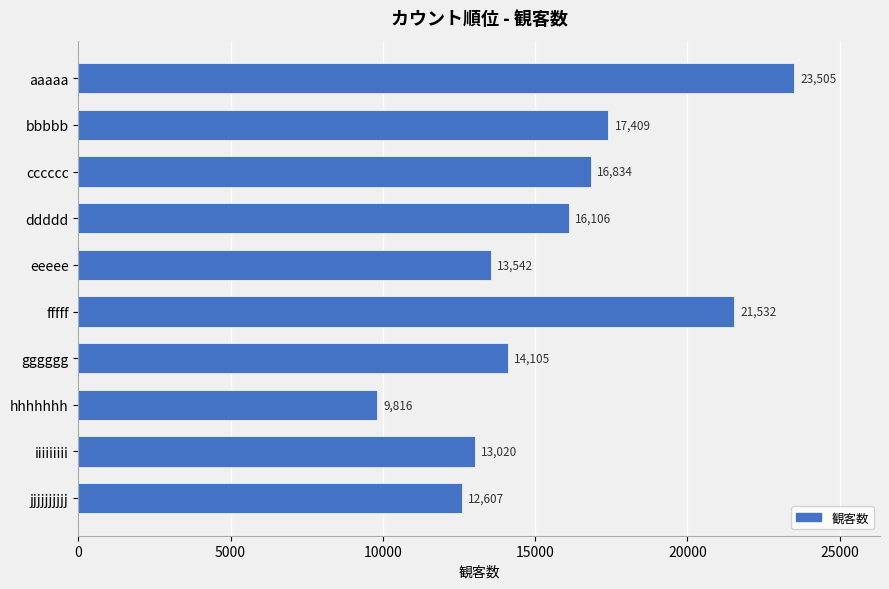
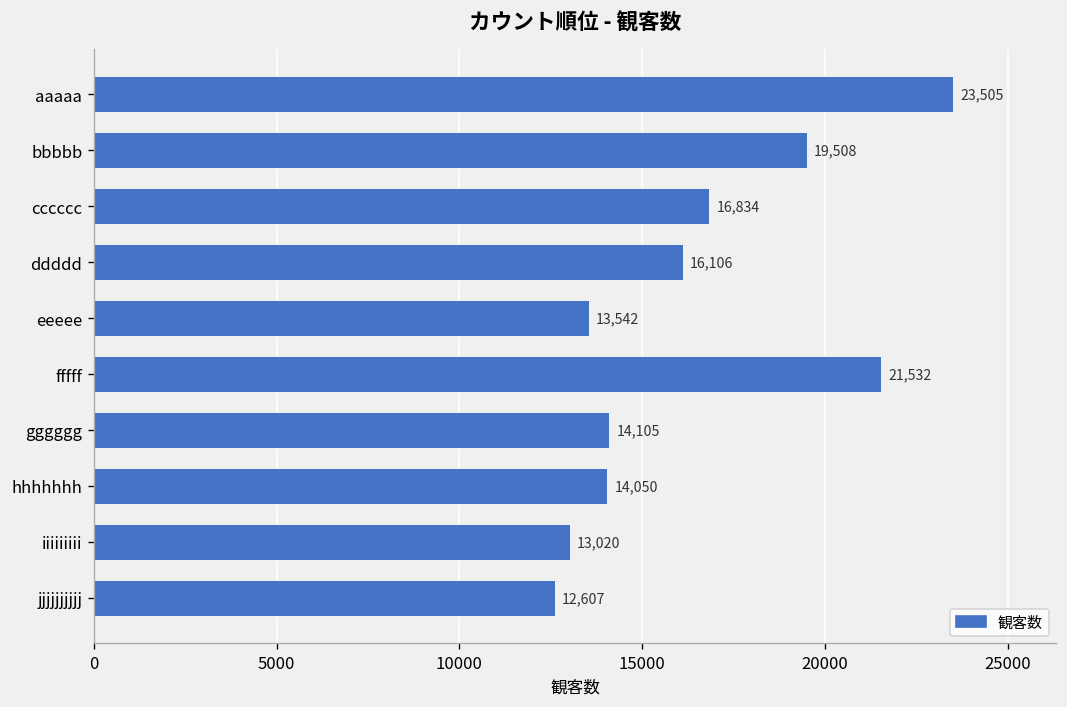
  {
    "aaaaa": "23,505",
-   "bbbbb": "17,409",
+   "bbbbb": "19,508",
    "cccccc": "16,834",
    "ddddd": "16,106",
    "eeeee": "13,542",
    "fffff": "21,532",
    "gggggg": "14,105",
-   "hhhhhhh": "9,816",
+   "hhhhhhh": "14,050",
    "iiiiiiiii": "13,020",
    "jjjjjjjjjj": "12,607"
  }
